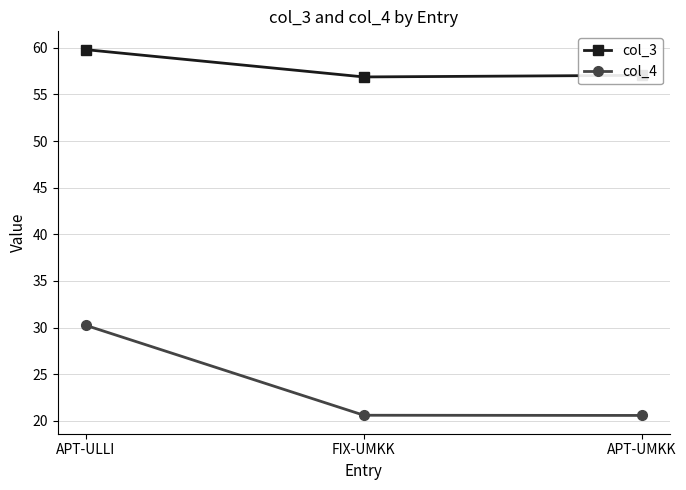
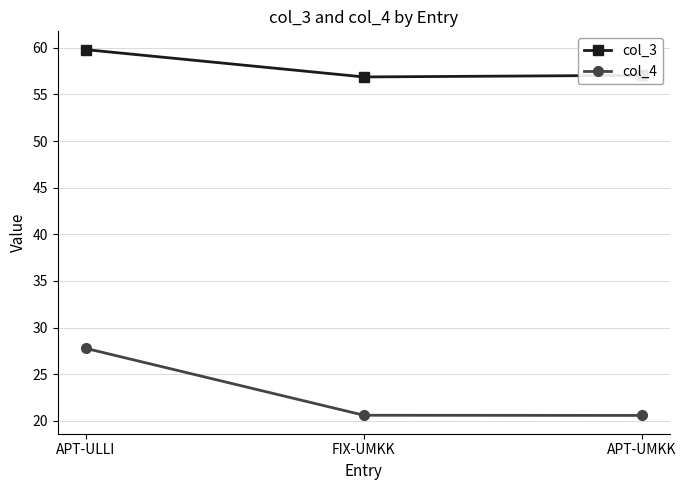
  {
    "col_3": {
      "APT-ULLI": 60,
      "FIX-UMKK": 57
    },
    "col_4": {
-     "APT-ULLI": 30,
+     "APT-ULLI": 28,
      "FIX-UMKK": 21,
      "APT-UMKK": 21
    }
  }
